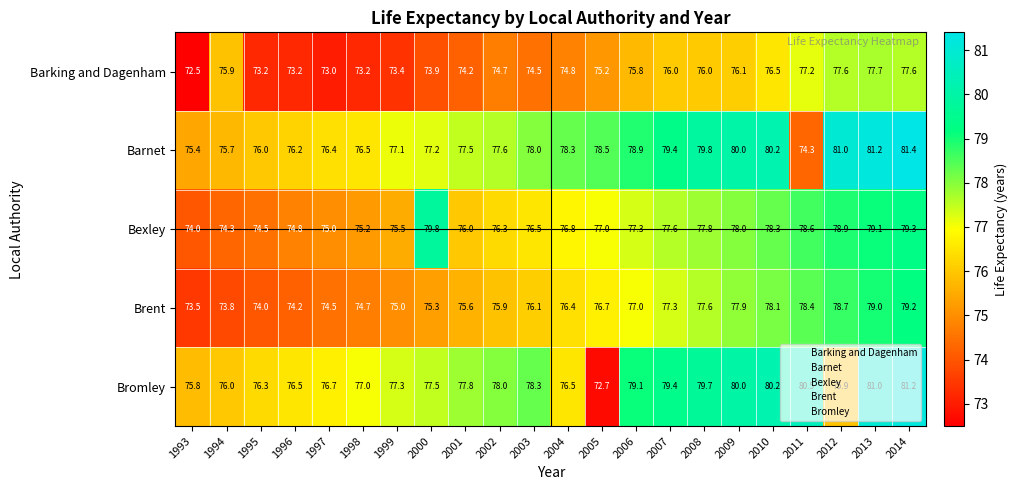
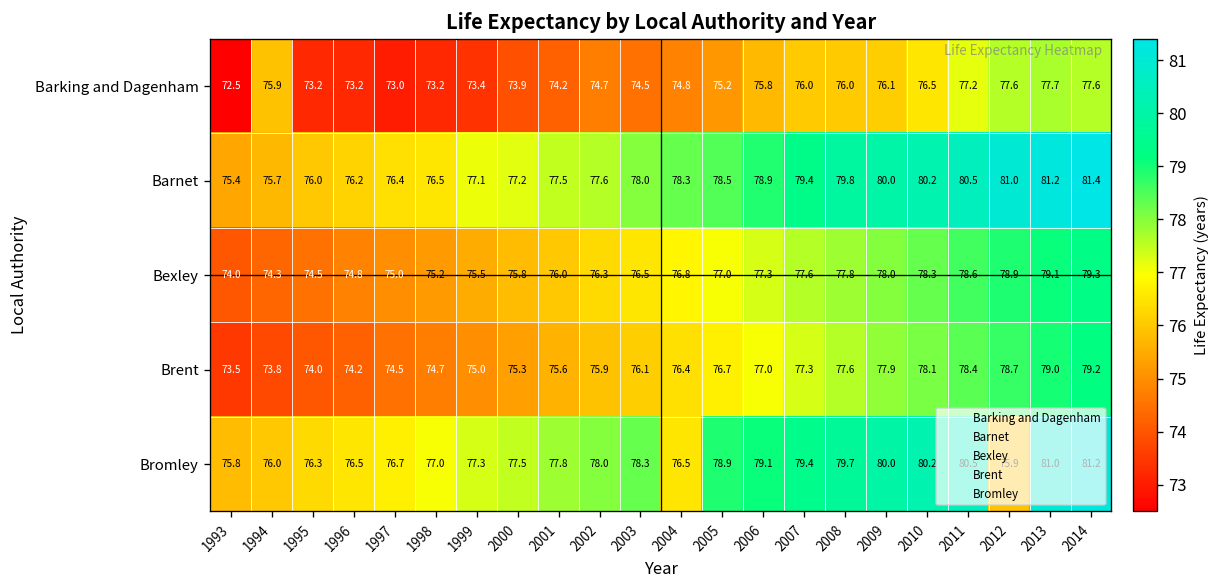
  {
    "Barking and Dagenham": {
      "1993": 72.5,
      "1994": 75.9,
      "1995": 73.2,
      "1996": 73.2,
      "1997": 73.0,
      "1998": 73.2,
      "1999": 73.4,
      "2000": 73.9,
      "2001": 74.2,
      "2002": 74.7,
      "2003": 74.5,
      "2004": 74.8,
      "2005": 75.2,
      "2006": 75.8,
      "2007": 76.0,
      "2008": 76.0,
      "2009": 76.1,
      "2010": 76.5,
      "2011": 77.2,
      "2013": 77.7,
      "2014": 77.6
    },
    "Barnet": {
      "1993": 75.4,
      "1994": 75.7,
      "1995": 76.0,
      "1996": 76.2,
      "1997": 76.4,
      "1998": 76.5,
      "1999": 77.1,
      "2000": 77.2,
      "2001": 77.5,
      "2002": 77.6,
      "2003": 78.0,
      "2004": 78.3,
      "2005": 78.5,
      "2006": 78.9,
      "2007": 79.4,
      "2008": 79.8,
      "2009": 80.0,
      "2010": 80.2,
-     "2011": 74.3,
+     "2011": 80.5,
      "2012": 81.0,
      "2013": 81.2,
      "2014": 81.4
    },
    "Bexley": {
      "1993": 74.0,
      "1994": 74.3,
      "1995": 74.5,
      "1996": 74.8,
      "1997": 75.0,
      "1998": 75.2,
      "1999": 75.5,
-     "2000": 79.8,
+     "2000": 75.8,
      "2001": 76.0,
      "2002": 76.3,
      "2003": 76.5,
      "2004": 76.8,
      "2005": 77.0,
      "2006": 77.3,
      "2007": 77.6,
      "2008": 77.8,
      "2009": 78.0,
      "2010": 78.3,
      "2011": 78.6,
      "2012": 78.9,
      "2013": 79.1,
      "2014": 79.3
    },
    "Brent": {
      "1993": 73.5,
      "1994": 73.8,
      "1995": 74.0,
      "1996": 74.2,
      "1997": 74.5,
      "1998": 74.7,
      "1999": 75.0,
      "2000": 75.3,
      "2001": 75.6,
      "2002": 75.9,
      "2003": 76.1,
      "2004": 76.4,
      "2005": 76.7,
      "2006": 77.0,
      "2007": 77.3,
      "2008": 77.6,
      "2009": 77.9,
      "2010": 78.1,
      "2011": 78.4,
      "2012": 78.7,
      "2013": 79.0,
      "2014": 79.2
    },
    "Bromley": {
      "1993": 75.8,
      "1994": 76.0,
      "1995": 76.3,
      "1996": 76.5,
      "1997": 76.7,
      "1998": 77.0,
      "1999": 77.3,
      "2000": 77.5,
      "2001": 77.8,
      "2002": 78.0,
      "2003": 78.3,
      "2004": 76.5,
-     "2005": 72.7,
+     "2005": 78.9,
      "2006": 79.1,
      "2007": 79.4,
      "2008": 79.7,
      "2009": 80.0
    }
  }
